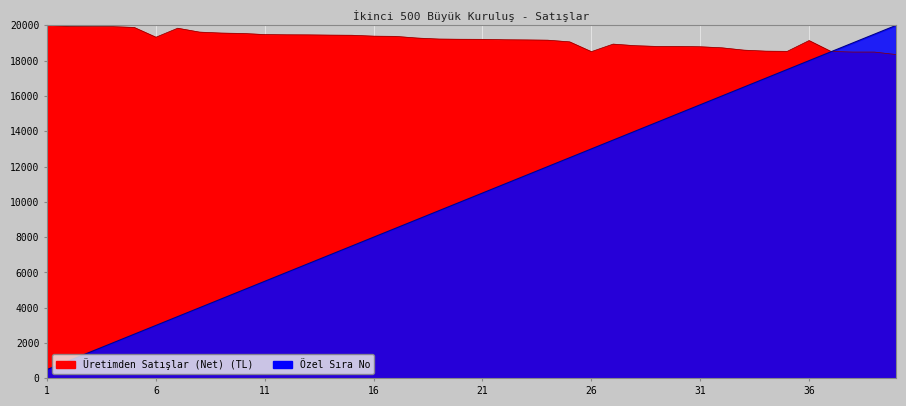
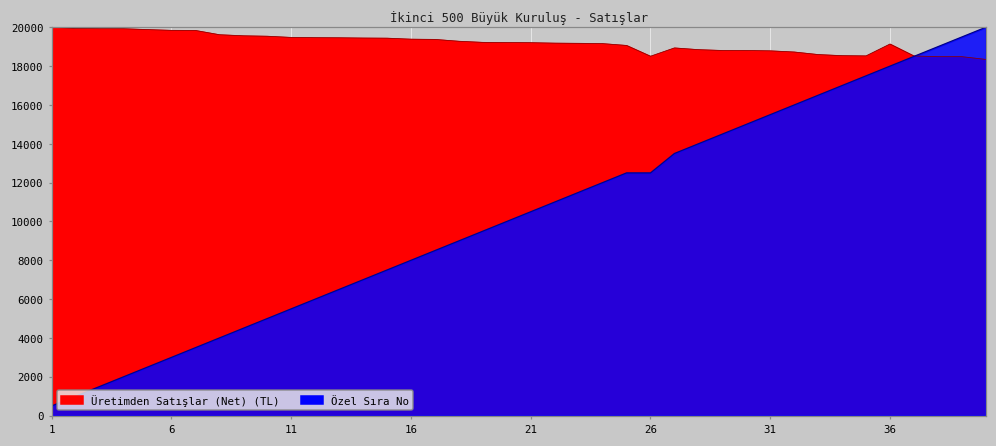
  {
    "Üretimden Satışlar (Net) (TL)": {
      "1": 20000,
-     "6": 19300,
+     "6": 19800,
      "11": 19500,
      "16": 19400,
      "21": 19200,
      "26": 18500,
      "31": 18800,
      "36": 19100
    },
    "Özel Sıra No": {
      "1": 500,
      "6": 3000,
      "11": 5500,
      "16": 8000,
      "21": 10500,
-     "26": 13000,
+     "26": 12500,
      "31": 15500,
      "36": 18000
    }
  }
